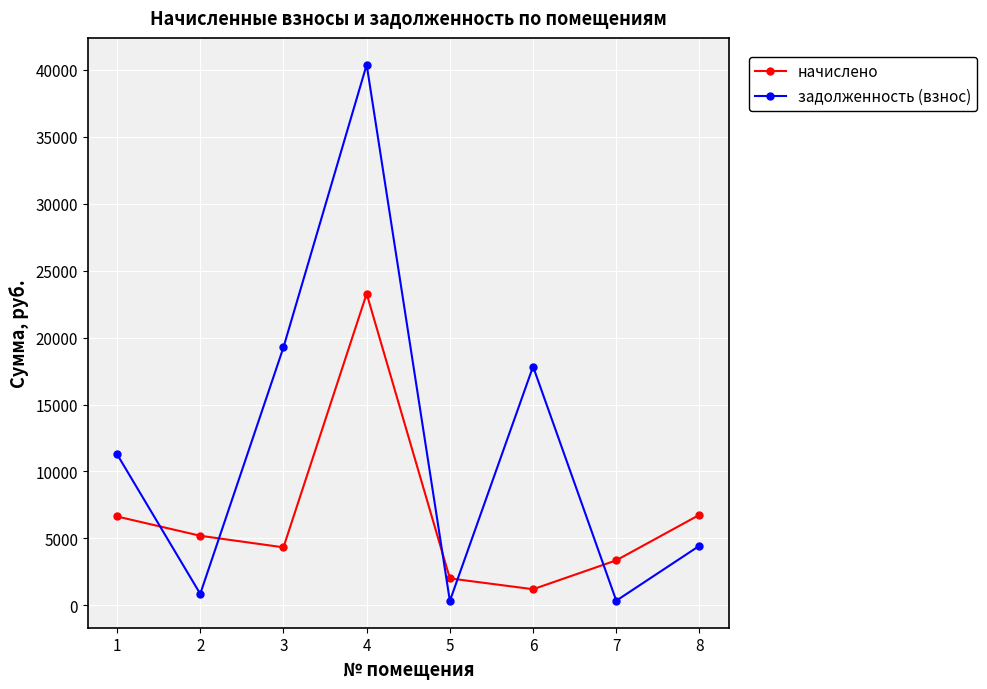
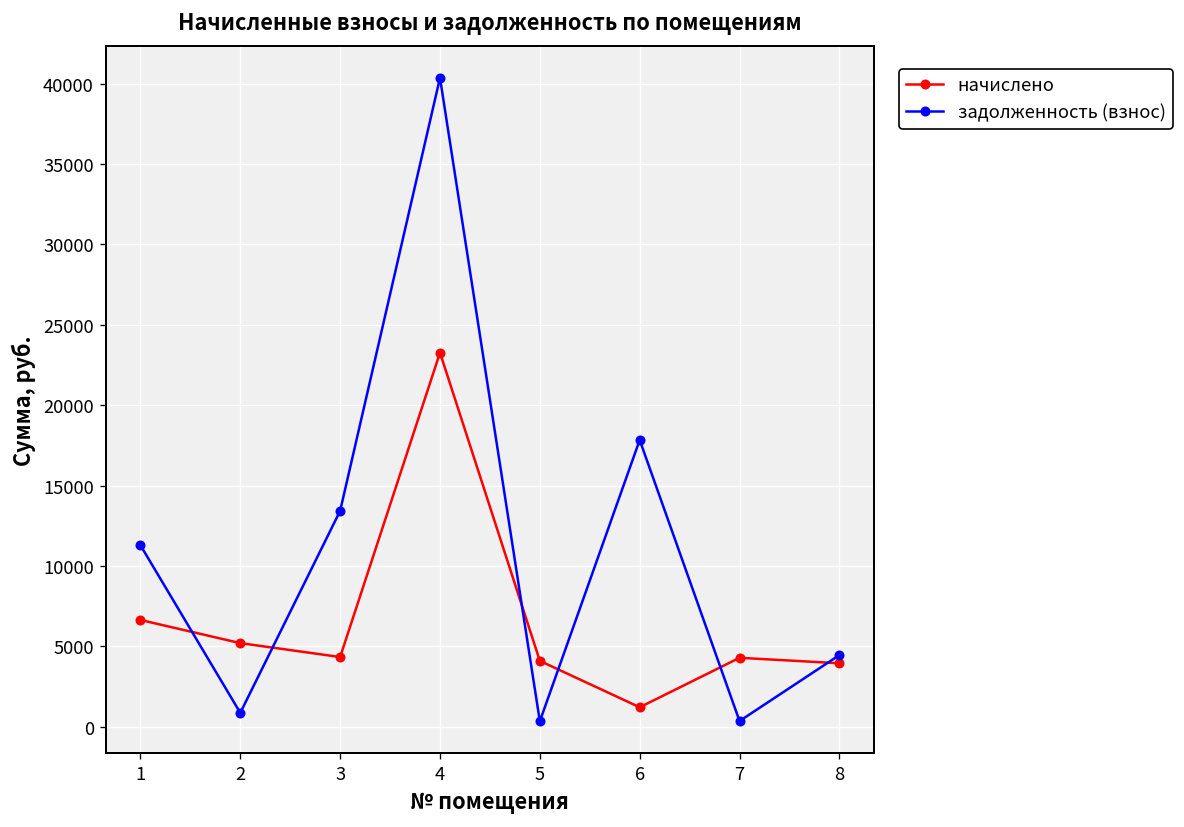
  {
    "начислено": {
      "1": 6600,
      "2": 5200,
      "3": 4300,
      "4": 23300,
-     "5": 2000,
+     "5": 4100,
      "6": 1200,
-     "7": 3400,
-     "8": 6800
+     "7": 4300,
+     "8": 4000
    },
    "задолженность (взнос)": {
      "1": 11300,
      "2": 900,
-     "3": 19300,
+     "3": 13400,
      "4": 40400,
      "5": 300,
      "6": 17800,
      "7": 400,
      "8": 4500
    }
  }
